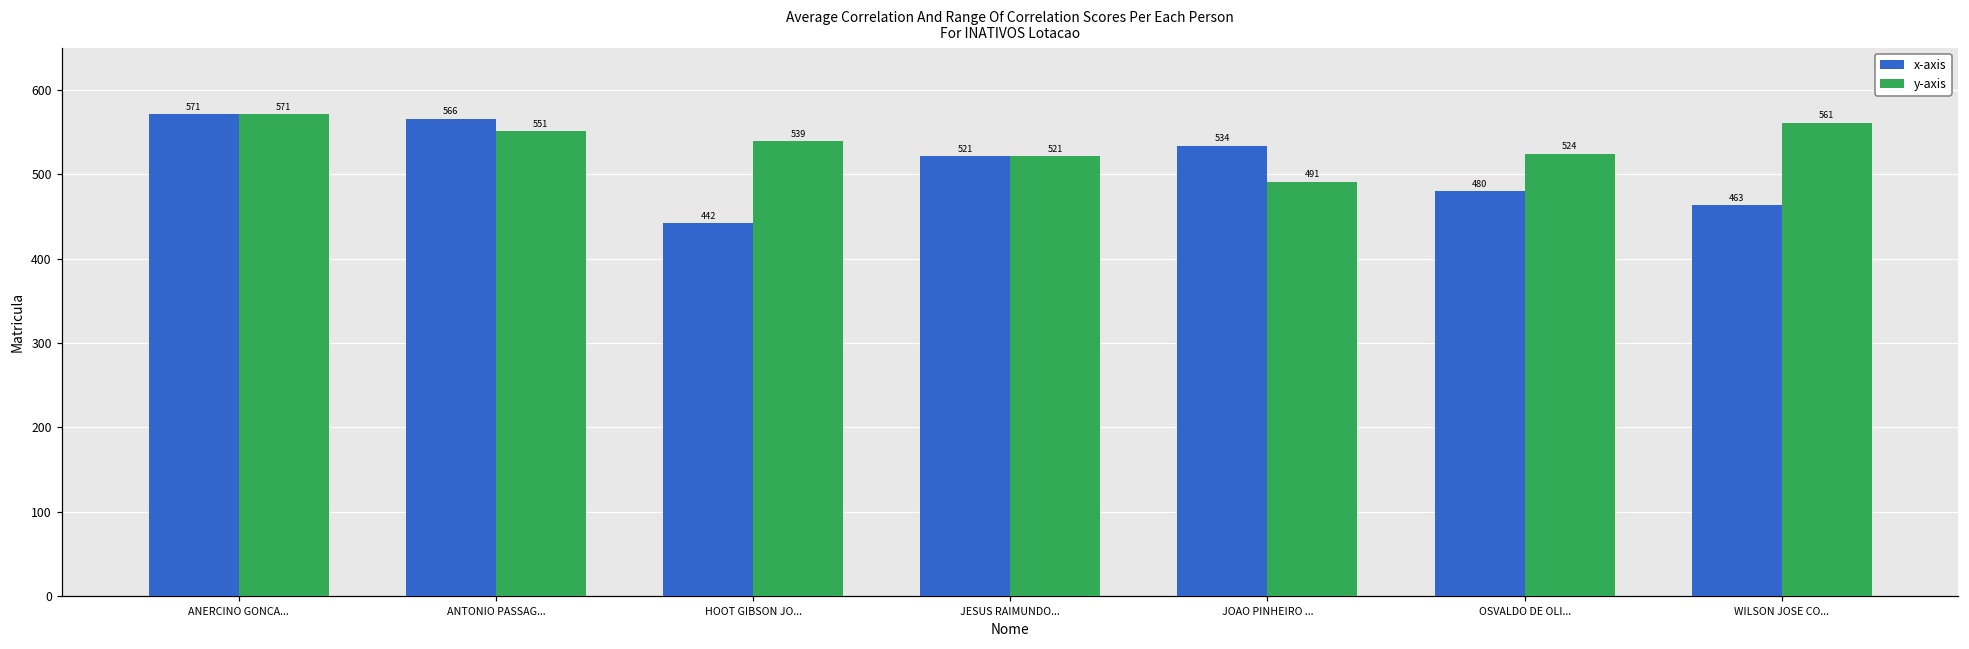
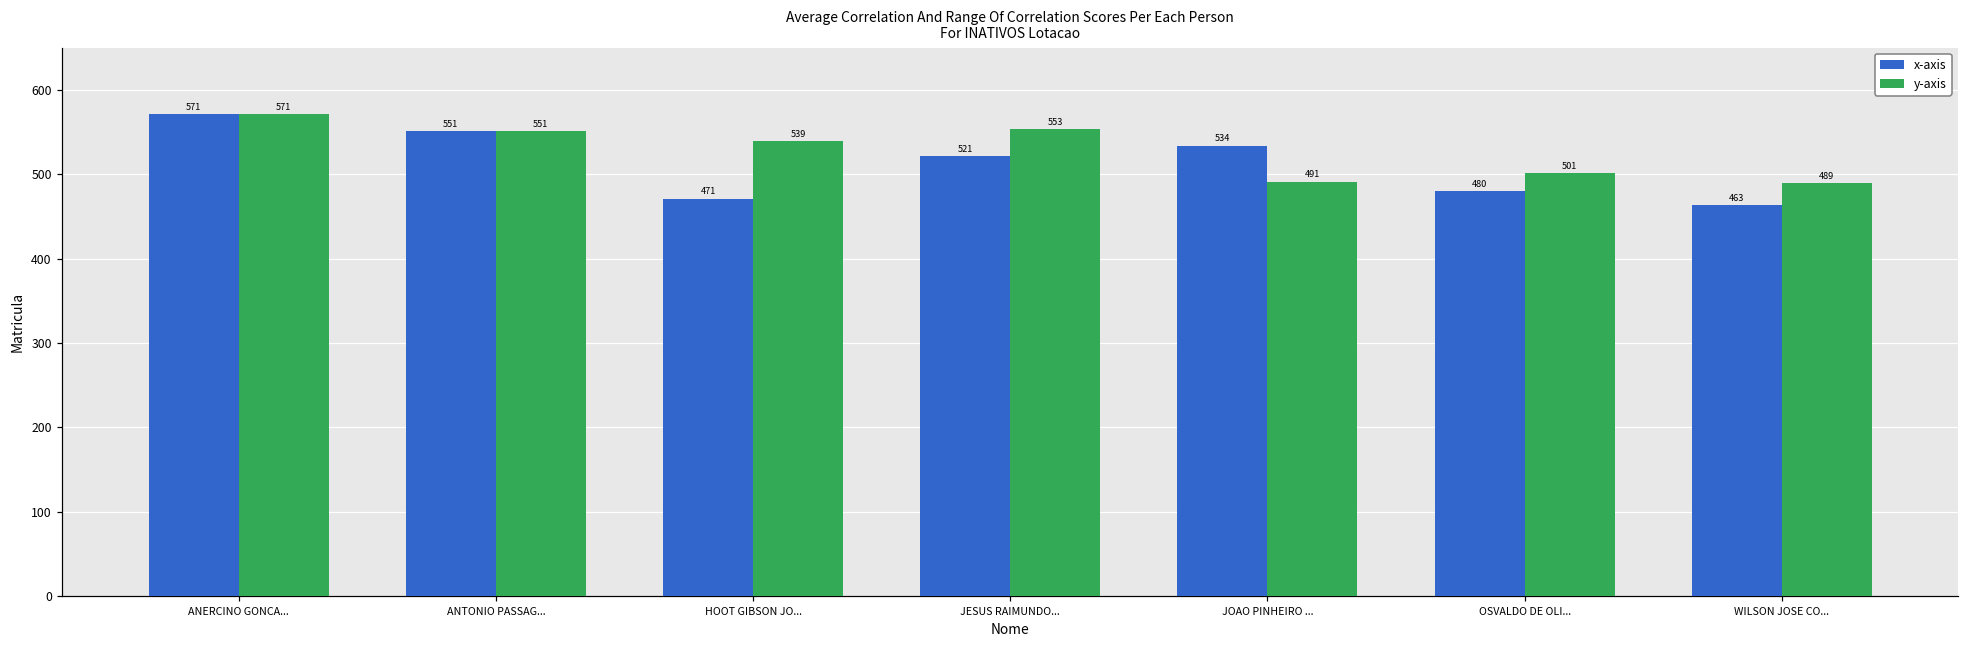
  {
    "x-axis": {
      "ANERCINO GONCA...": 571,
-     "ANTONIO PASSAG...": 566,
-     "HOOT GIBSON JO...": 442,
+     "ANTONIO PASSAG...": 551,
+     "HOOT GIBSON JO...": 471,
      "JESUS RAIMUNDO...": 521,
      "JOAO PINHEIRO ...": 534,
      "OSVALDO DE OLI...": 480,
      "WILSON JOSE CO...": 463
    },
    "y-axis": {
      "ANERCINO GONCA...": 571,
      "ANTONIO PASSAG...": 551,
      "HOOT GIBSON JO...": 539,
-     "JESUS RAIMUNDO...": 521,
+     "JESUS RAIMUNDO...": 553,
      "JOAO PINHEIRO ...": 491,
-     "OSVALDO DE OLI...": 524,
-     "WILSON JOSE CO...": 561
+     "OSVALDO DE OLI...": 501,
+     "WILSON JOSE CO...": 489
    }
  }
